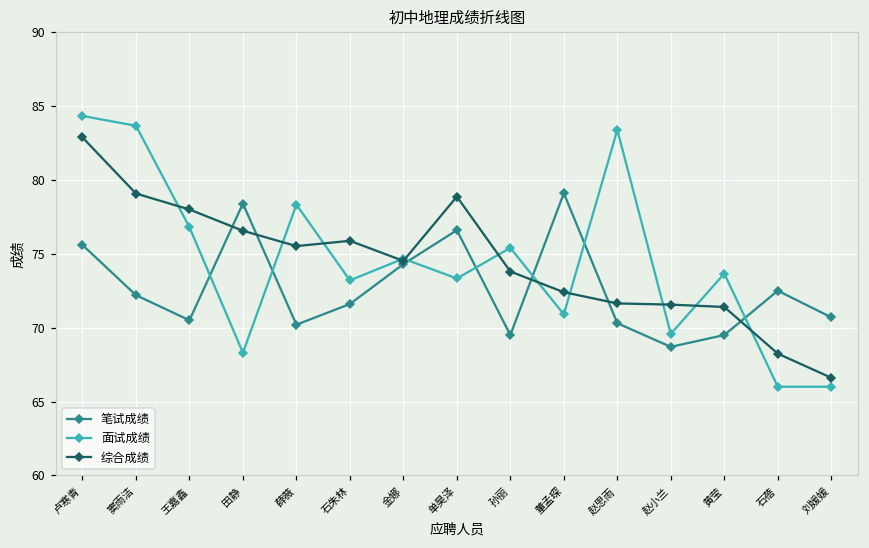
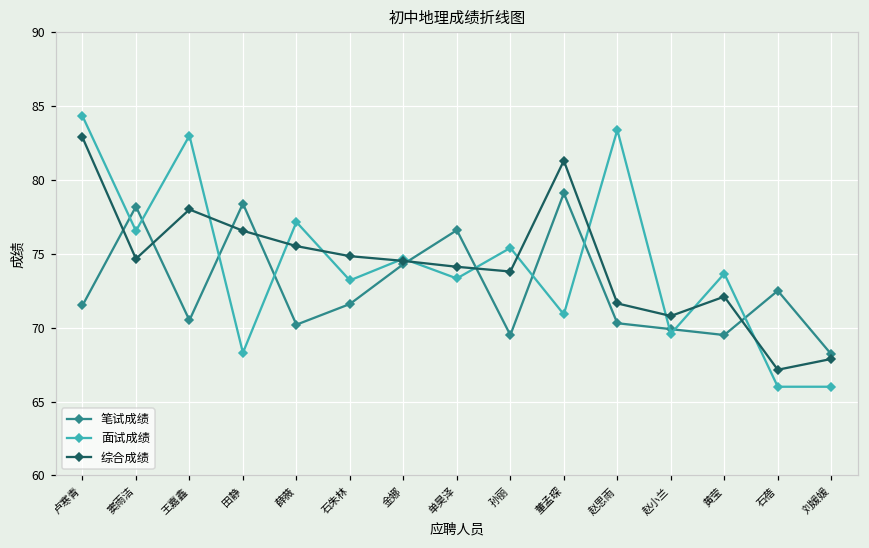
  {
    "笔试成绩": {
-     "卢寒青": 75.6,
-     "窦雨洁": 72.2,
+     "卢寒青": 71.5,
+     "窦雨洁": 78.2,
      "王嘉鑫": 70.5,
      "田静": 78.4,
      "薛薇": 70.2,
      "石朱林": 71.6,
      "金娜": 74.3,
      "单昊泽": 76.6,
      "孙丽": 69.5,
      "董孟琛": 79.1,
      "赵思雨": 70.3,
-     "赵小兰": 68.7,
+     "赵小兰": 69.9,
      "黄莹": 69.5,
      "石蓓": 72.5,
-     "刘媛媛": 70.7
+     "刘媛媛": 68.2
    },
    "面试成绩": {
      "卢寒青": 84.3,
-     "窦雨洁": 83.7,
-     "王嘉鑫": 76.8,
+     "窦雨洁": 76.6,
+     "王嘉鑫": 83.0,
      "田静": 68.3,
-     "薛薇": 78.3,
+     "薛薇": 77.2,
      "石朱林": 73.2,
      "单昊泽": 73.3,
      "孙丽": 75.4,
      "董孟琛": 70.9,
      "赵思雨": 83.4,
      "赵小兰": 69.6,
      "黄莹": 73.7,
      "石蓓": 66.0,
      "刘媛媛": 66.0
    },
    "综合成绩": {
      "卢寒青": 82.9,
-     "窦雨洁": 79.1,
+     "窦雨洁": 74.7,
      "王嘉鑫": 78.0,
      "田静": 76.6,
      "薛薇": 75.5,
-     "石朱林": 75.9,
-     "单昊泽": 78.9,
+     "石朱林": 74.8,
+     "单昊泽": 74.1,
      "孙丽": 73.8,
-     "董孟琛": 72.4,
+     "董孟琛": 81.3,
      "赵思雨": 71.6,
-     "赵小兰": 71.6,
-     "黄莹": 71.4,
-     "石蓓": 68.2,
-     "刘媛媛": 66.6
+     "赵小兰": 70.8,
+     "黄莹": 72.1,
+     "石蓓": 67.2,
+     "刘媛媛": 67.9
    }
  }
